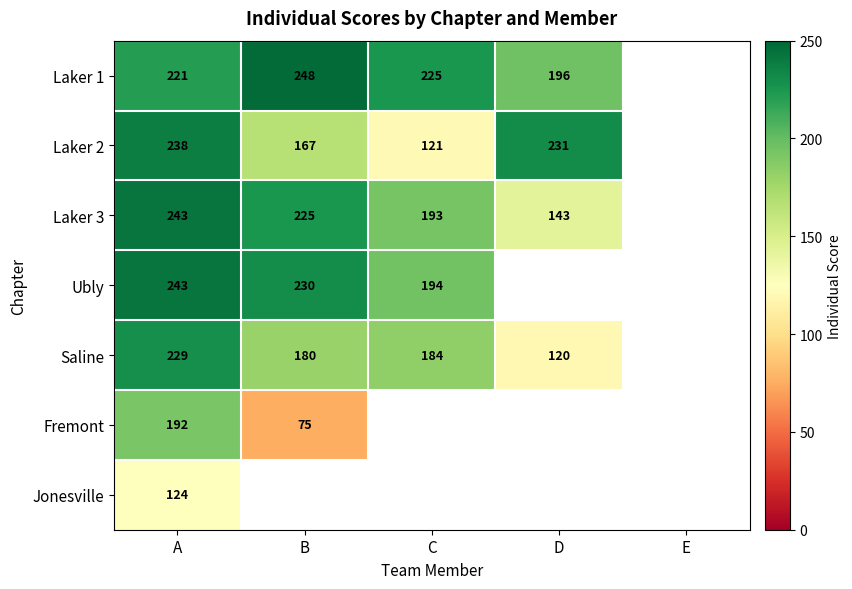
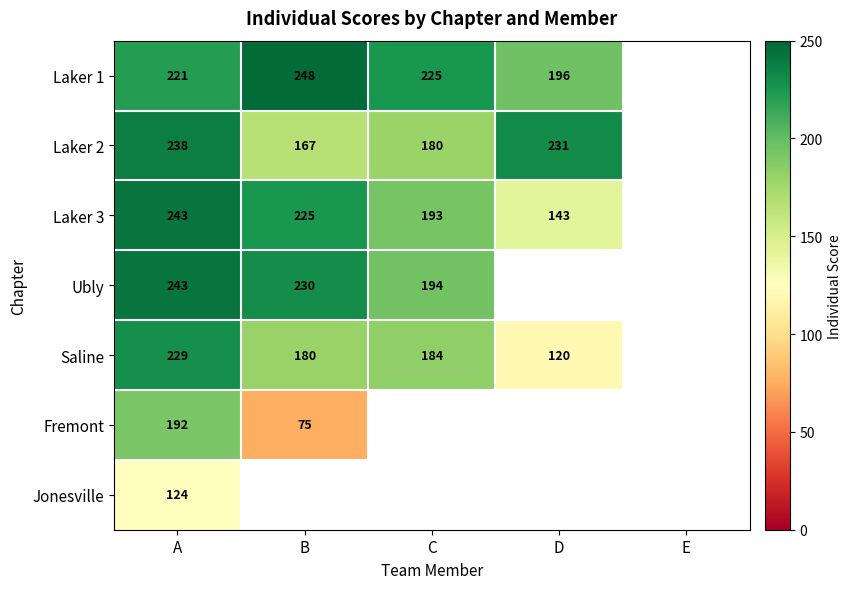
  {
    "Laker 1": {
      "A": 221,
      "B": 248,
      "C": 225,
      "D": 196
    },
    "Laker 2": {
      "A": 238,
      "B": 167,
-     "C": 121,
+     "C": 180,
      "D": 231
    },
    "Laker 3": {
      "A": 243,
      "B": 225,
      "C": 193,
      "D": 143
    },
    "Ubly": {
      "A": 243,
      "B": 230,
      "C": 194
    },
    "Saline": {
      "A": 229,
      "B": 180,
      "C": 184,
      "D": 120
    },
    "Fremont": {
      "A": 192,
      "B": 75
    },
    "Jonesville": {
      "A": 124
    }
  }
